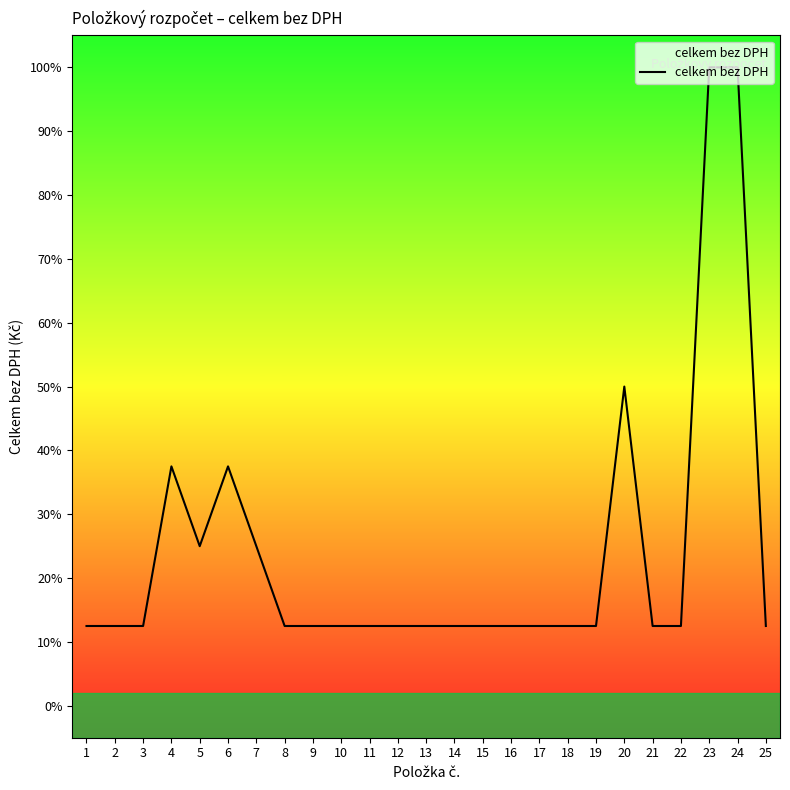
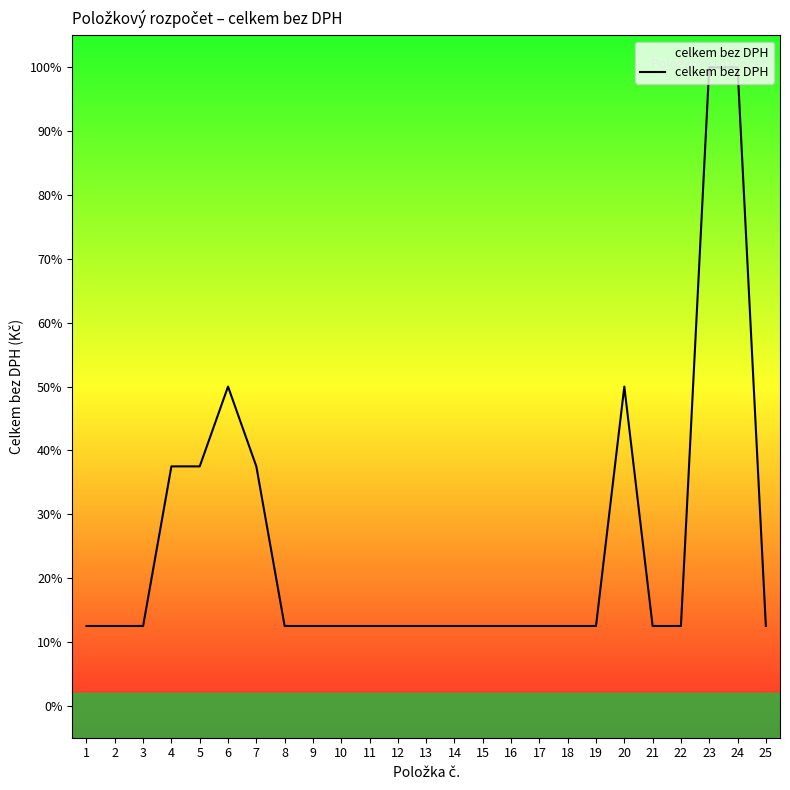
  {
    "1": "13%",
    "2": "13%",
    "3": "13%",
    "4": "38%",
-   "5": "25%",
-   "6": "38%",
-   "7": "25%",
+   "5": "38%",
+   "6": "50%",
+   "7": "38%",
    "8": "13%",
    "9": "13%",
    "10": "13%",
    "11": "13%",
    "12": "13%",
    "13": "13%",
    "14": "13%",
    "15": "13%",
    "16": "13%",
    "17": "13%",
    "18": "13%",
    "19": "13%",
    "20": "50%",
    "21": "13%",
    "22": "13%",
    "25": "13%"
  }
